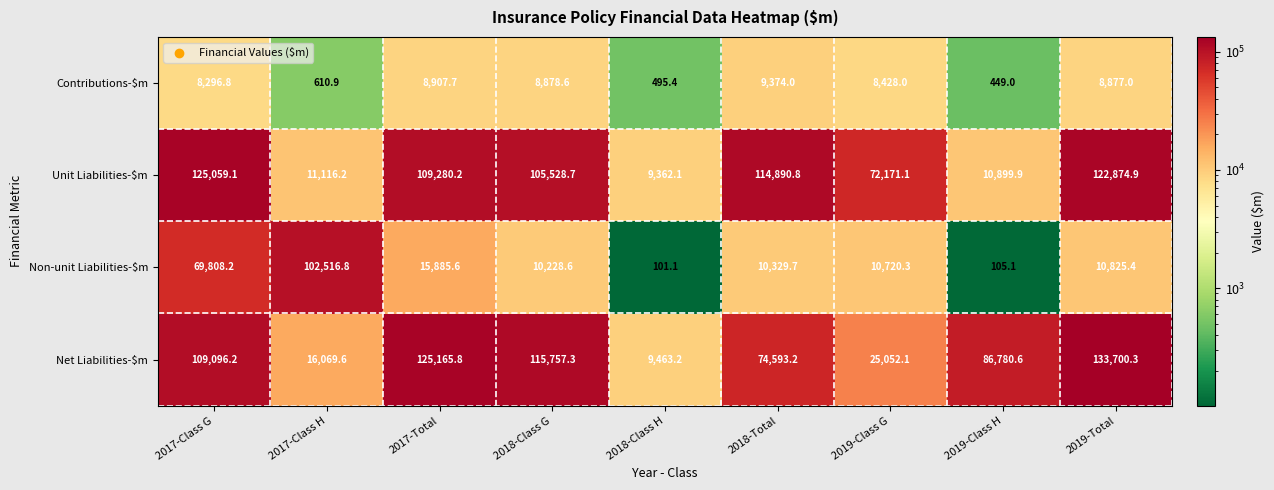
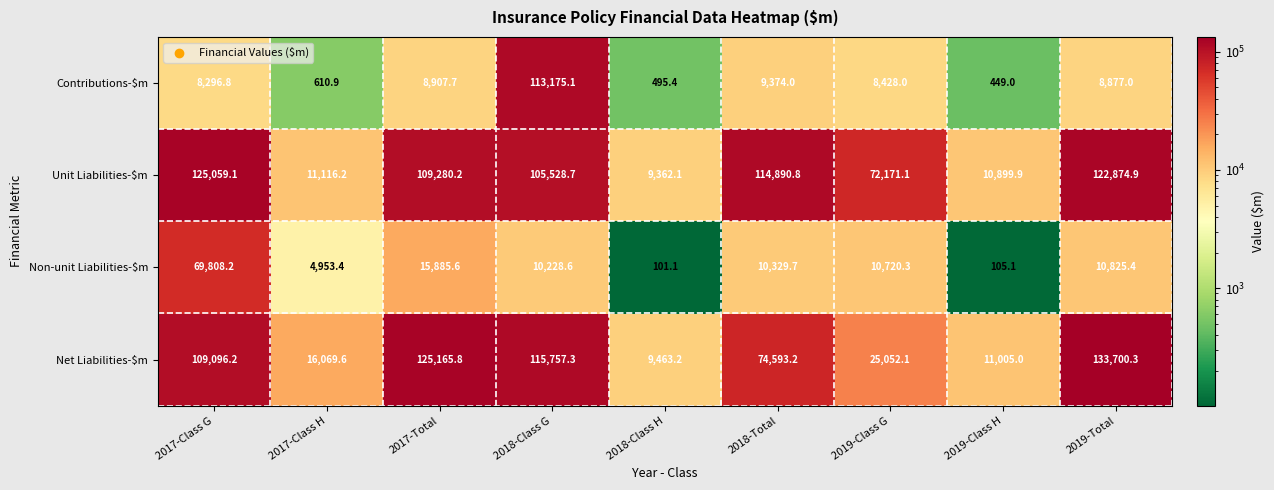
  {
    "Contributions-$m": {
      "2017-Class G": "8,296.8",
      "2017-Class H": "610.9",
      "2017-Total": "8,907.7",
-     "2018-Class G": "8,878.6",
+     "2018-Class G": "113,175.1",
      "2018-Class H": "495.4",
      "2018-Total": "9,374.0",
      "2019-Class G": "8,428.0",
      "2019-Class H": "449.0",
      "2019-Total": "8,877.0"
    },
    "Unit Liabilities-$m": {
      "2017-Class G": "125,059.1",
      "2017-Class H": "11,116.2",
      "2017-Total": "109,280.2",
      "2018-Class G": "105,528.7",
      "2018-Class H": "9,362.1",
      "2018-Total": "114,890.8",
      "2019-Class G": "72,171.1",
      "2019-Class H": "10,899.9",
      "2019-Total": "122,874.9"
    },
    "Non-unit Liabilities-$m": {
      "2017-Class G": "69,808.2",
-     "2017-Class H": "102,516.8",
+     "2017-Class H": "4,953.4",
      "2017-Total": "15,885.6",
      "2018-Class G": "10,228.6",
      "2018-Class H": "101.1",
      "2018-Total": "10,329.7",
      "2019-Class G": "10,720.3",
      "2019-Class H": "105.1",
      "2019-Total": "10,825.4"
    },
    "Net Liabilities-$m": {
      "2017-Class G": "109,096.2",
      "2017-Class H": "16,069.6",
      "2017-Total": "125,165.8",
      "2018-Class G": "115,757.3",
      "2018-Class H": "9,463.2",
      "2018-Total": "74,593.2",
      "2019-Class G": "25,052.1",
-     "2019-Class H": "86,780.6",
+     "2019-Class H": "11,005.0",
      "2019-Total": "133,700.3"
    }
  }
